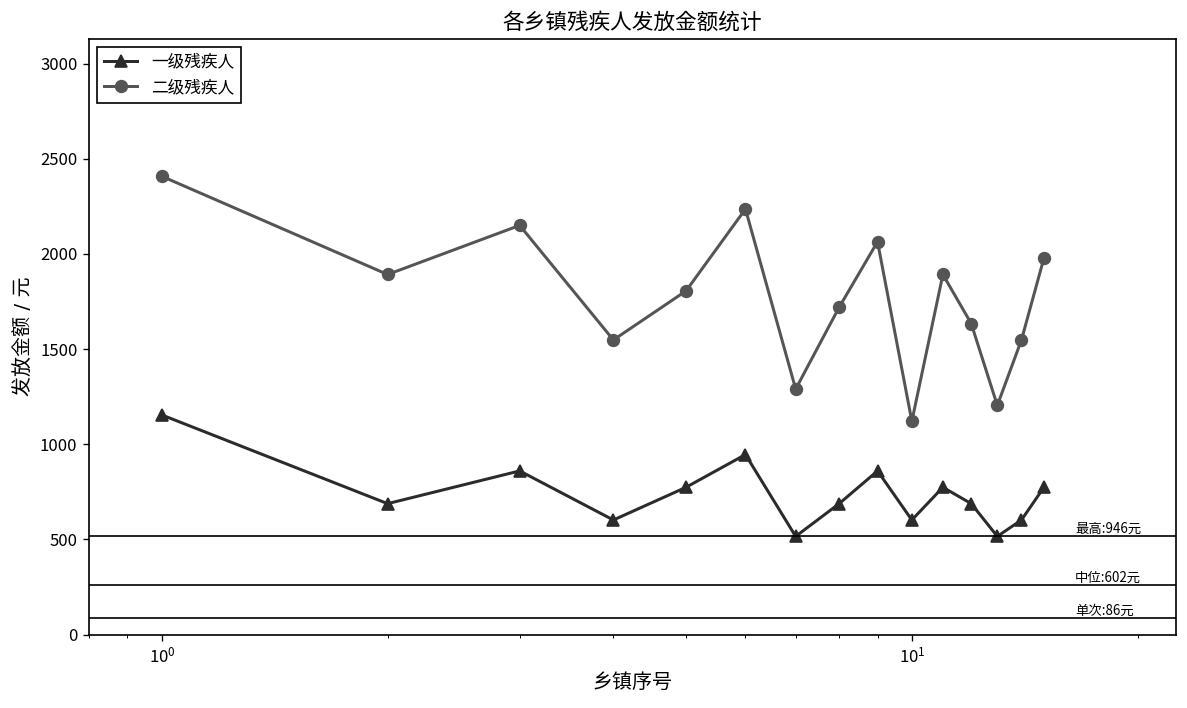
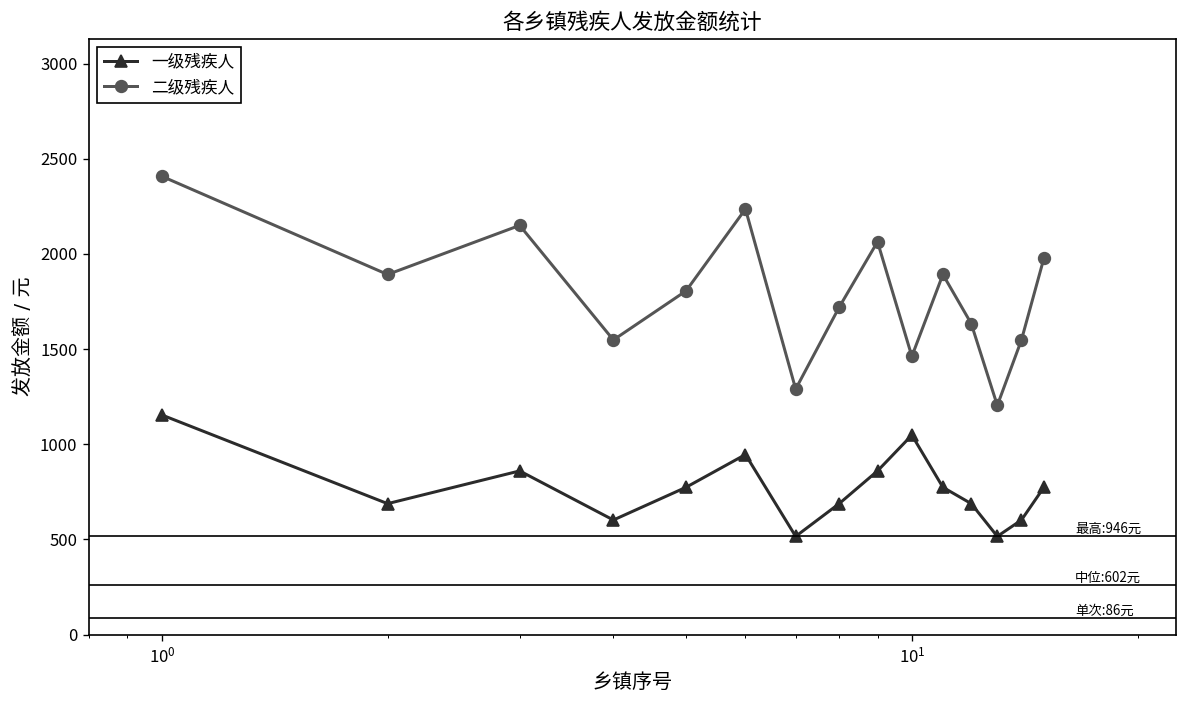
  {
    "一级残疾人": {
      "10^0": 1150,
-     "10^1": 600
+     "10^1": 1050
    },
    "二级残疾人": {
      "10^0": 2410,
-     "10^1": 1120
+     "10^1": 1460
    }
  }
